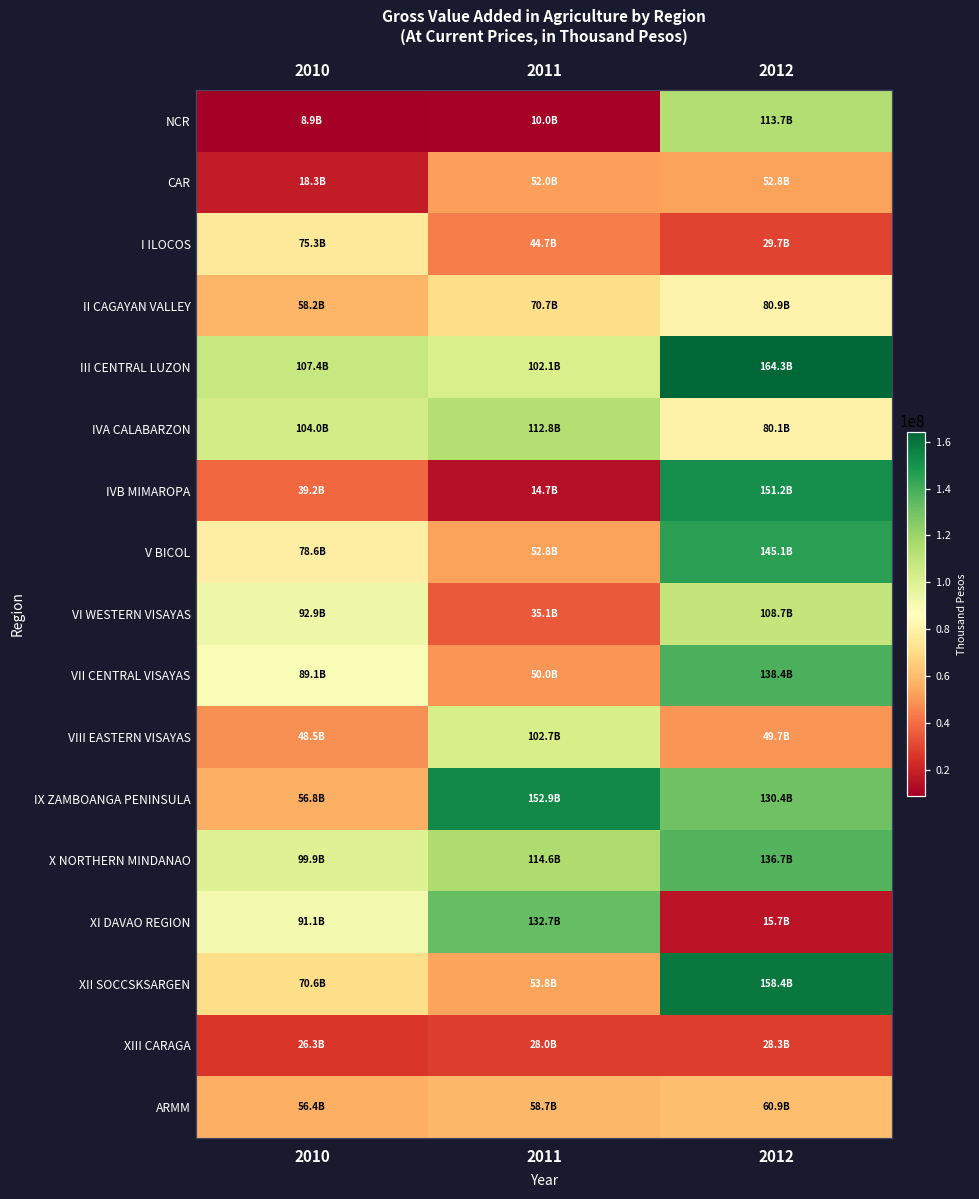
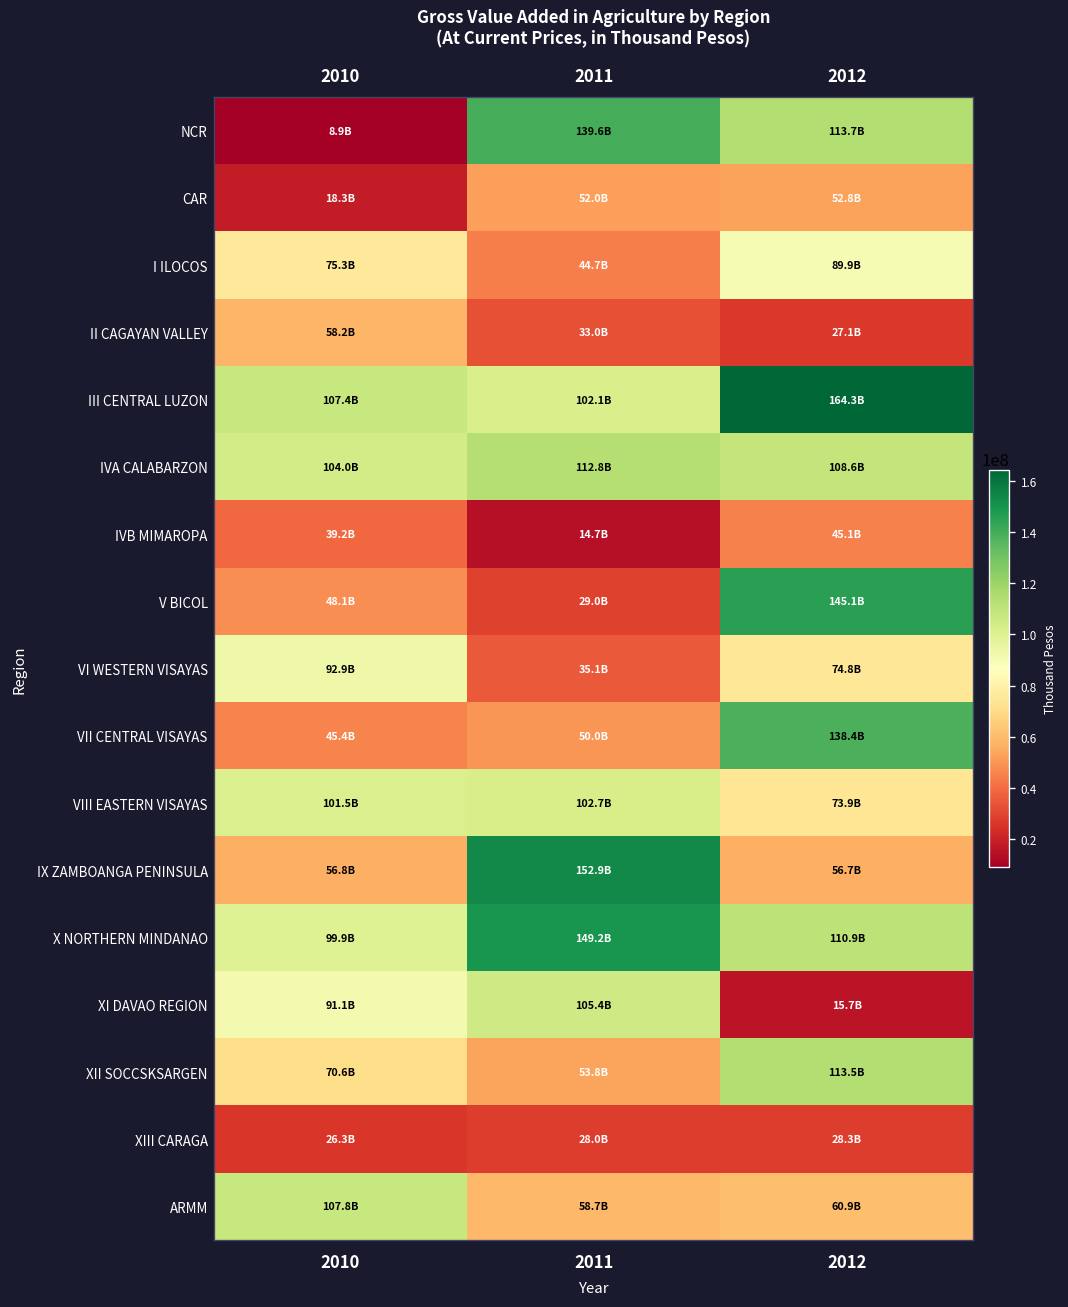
  {
    "NCR": {
      "2010": "8.9B",
-     "2011": "10.0B",
+     "2011": "139.6B",
      "2012": "113.7B"
    },
    "CAR": {
      "2010": "18.3B",
      "2011": "52.0B",
      "2012": "52.8B"
    },
    "I ILOCOS": {
      "2010": "75.3B",
      "2011": "44.7B",
-     "2012": "29.7B"
+     "2012": "89.9B"
    },
    "II CAGAYAN VALLEY": {
      "2010": "58.2B",
-     "2011": "70.7B",
-     "2012": "80.9B"
+     "2011": "33.0B",
+     "2012": "27.1B"
    },
    "III CENTRAL LUZON": {
      "2010": "107.4B",
      "2011": "102.1B",
      "2012": "164.3B"
    },
    "IVA CALABARZON": {
      "2010": "104.0B",
      "2011": "112.8B",
-     "2012": "80.1B"
+     "2012": "108.6B"
    },
    "IVB MIMAROPA": {
      "2010": "39.2B",
      "2011": "14.7B",
-     "2012": "151.2B"
+     "2012": "45.1B"
    },
    "V BICOL": {
-     "2010": "78.6B",
-     "2011": "52.8B",
+     "2010": "48.1B",
+     "2011": "29.0B",
      "2012": "145.1B"
    },
    "VI WESTERN VISAYAS": {
      "2010": "92.9B",
      "2011": "35.1B",
-     "2012": "108.7B"
+     "2012": "74.8B"
    },
    "VII CENTRAL VISAYAS": {
-     "2010": "89.1B",
+     "2010": "45.4B",
      "2011": "50.0B",
      "2012": "138.4B"
    },
    "VIII EASTERN VISAYAS": {
-     "2010": "48.5B",
+     "2010": "101.5B",
      "2011": "102.7B",
-     "2012": "49.7B"
+     "2012": "73.9B"
    },
    "IX ZAMBOANGA PENINSULA": {
      "2010": "56.8B",
      "2011": "152.9B",
-     "2012": "130.4B"
+     "2012": "56.7B"
    },
    "X NORTHERN MINDANAO": {
      "2010": "99.9B",
-     "2011": "114.6B",
-     "2012": "136.7B"
+     "2011": "149.2B",
+     "2012": "110.9B"
    },
    "XI DAVAO REGION": {
      "2010": "91.1B",
-     "2011": "132.7B",
+     "2011": "105.4B",
      "2012": "15.7B"
    },
    "XII SOCCSKSARGEN": {
      "2010": "70.6B",
      "2011": "53.8B",
-     "2012": "158.4B"
+     "2012": "113.5B"
    },
    "XIII CARAGA": {
      "2010": "26.3B",
      "2011": "28.0B",
      "2012": "28.3B"
    },
    "ARMM": {
-     "2010": "56.4B",
+     "2010": "107.8B",
      "2011": "58.7B",
      "2012": "60.9B"
    }
  }
